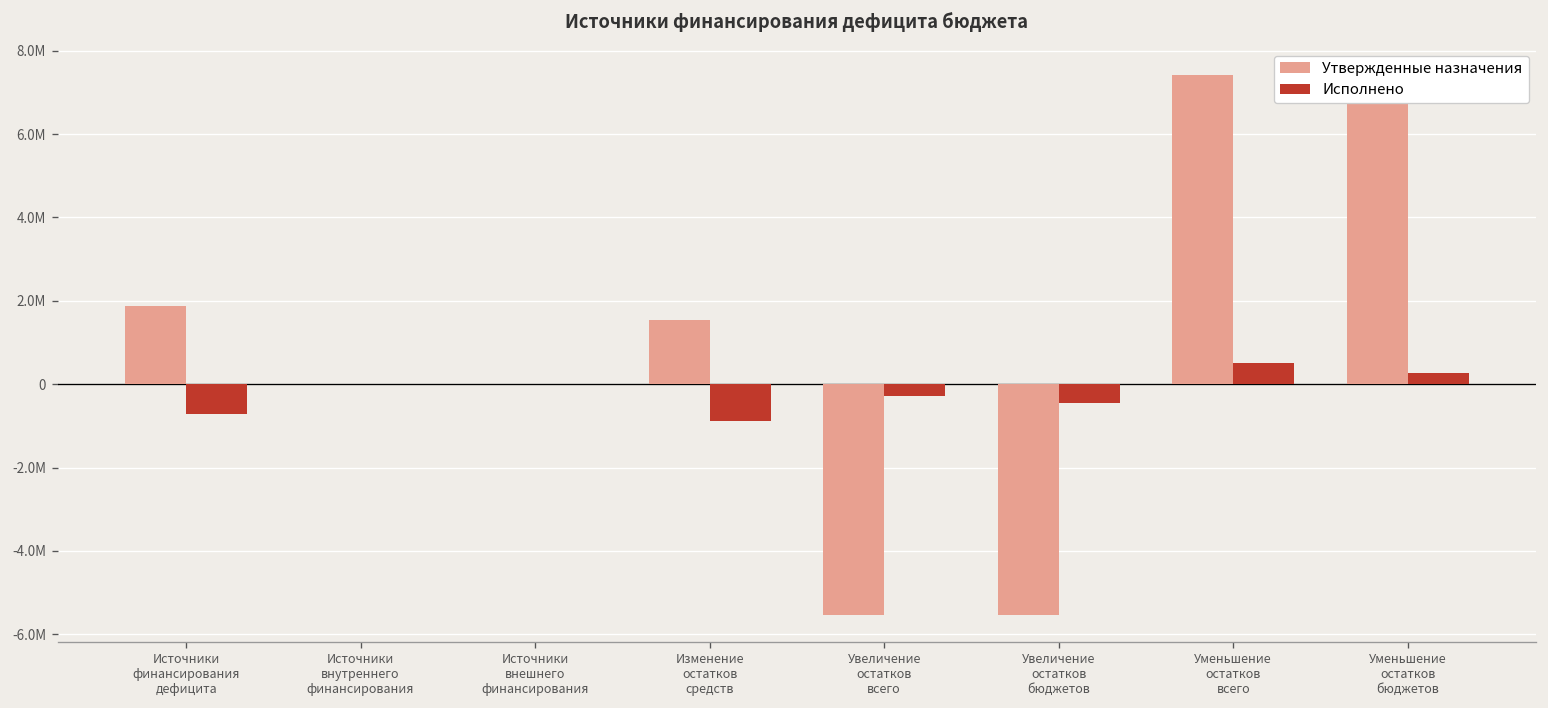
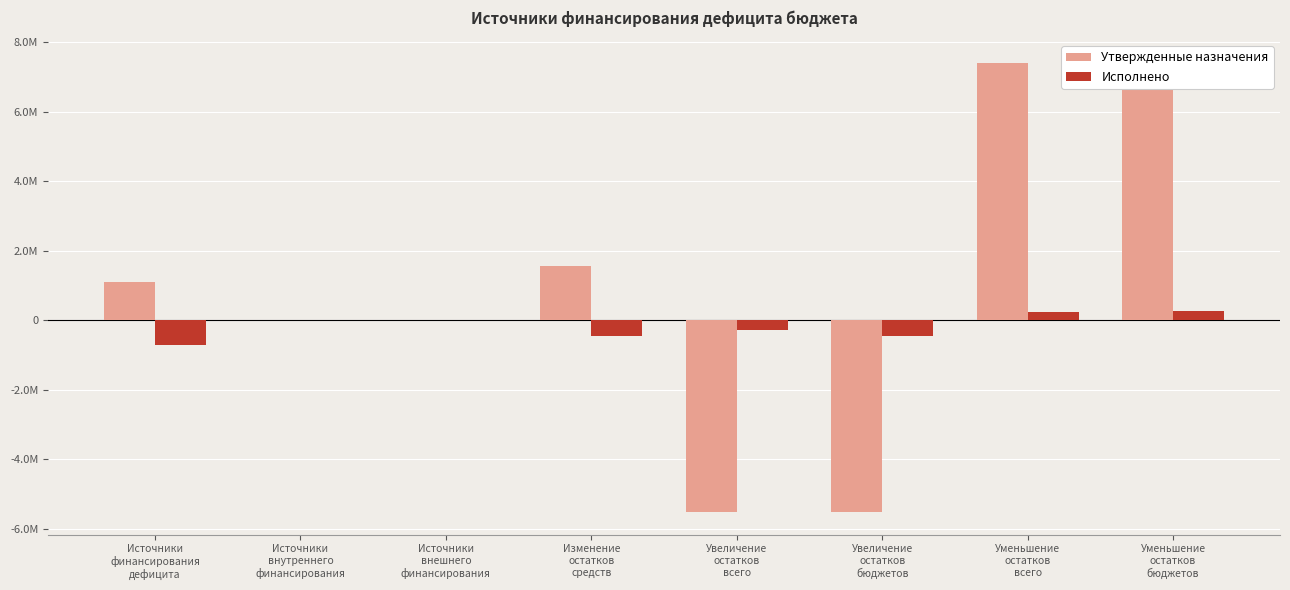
  {
    "Утвержденные назначения": {
-     "Источники финансирования дефицита": 1900000,
+     "Источники финансирования дефицита": 1100000,
      "Источники внутреннего финансирования": 0,
      "Источники внешнего финансирования": 0,
      "Изменение остатков средств": 1600000,
      "Увеличение остатков всего": -5500000,
      "Увеличение остатков бюджетов": -5500000,
      "Уменьшение остатков всего": 7400000
    },
    "Исполнено": {
      "Источники финансирования дефицита": -700000,
      "Источники внутреннего финансирования": 0,
      "Источники внешнего финансирования": 0,
-     "Изменение остатков средств": -900000,
+     "Изменение остатков средств": -500000,
      "Увеличение остатков всего": -300000,
      "Увеличение остатков бюджетов": -500000,
-     "Уменьшение остатков всего": 500000,
+     "Уменьшение остатков всего": 200000,
      "Уменьшение остатков бюджетов": 300000
    }
  }
